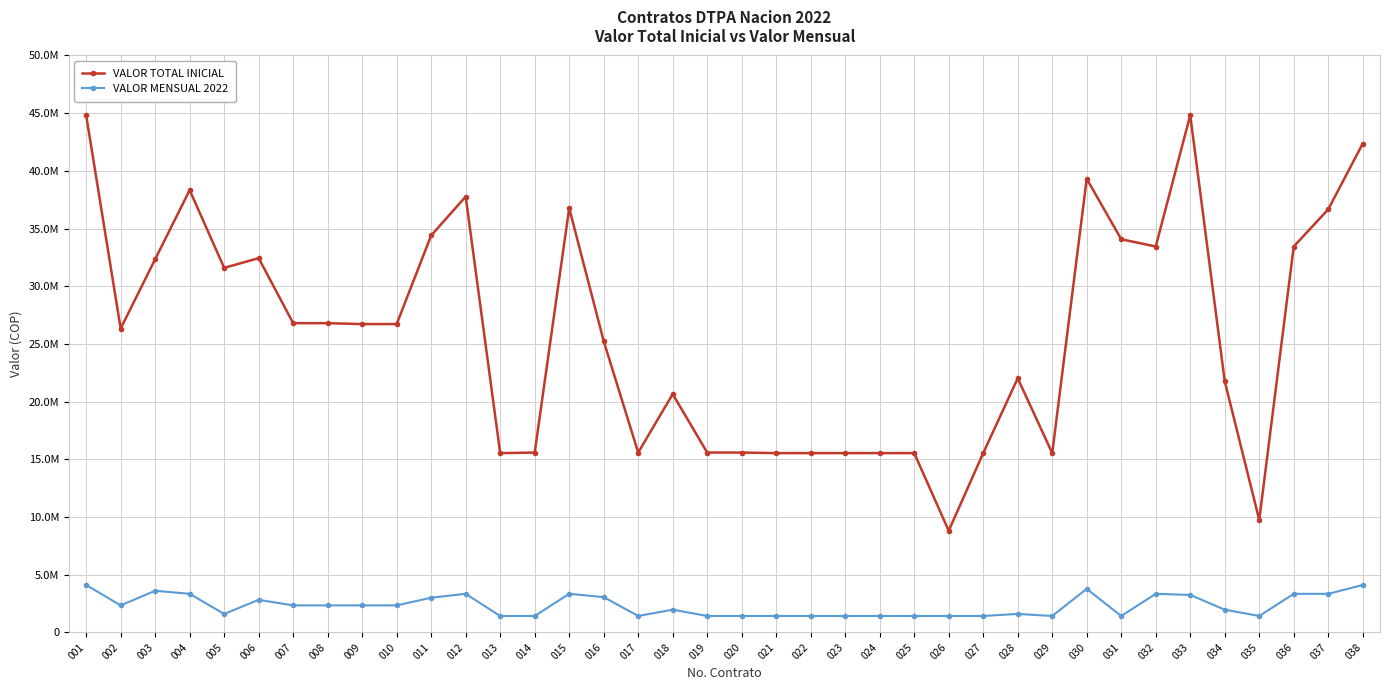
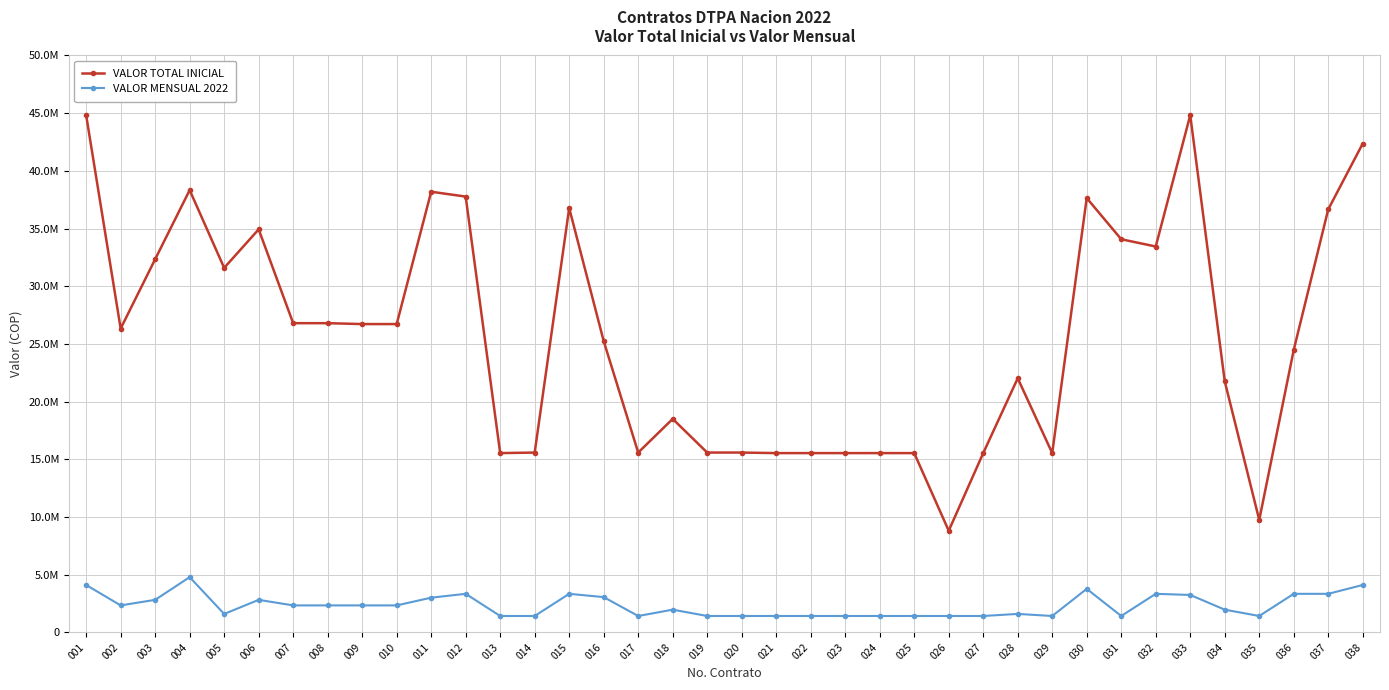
  {
    "VALOR TOTAL INICIAL": {
      "001": 44800000,
      "002": 26300000,
      "003": 32300000,
      "004": 38300000,
      "005": 31600000,
-     "006": 32400000,
+     "006": 34900000,
      "007": 26800000,
      "008": 26800000,
      "009": 26700000,
      "010": 26700000,
-     "011": 34400000,
+     "011": 38200000,
      "012": 37800000,
      "013": 15500000,
      "014": 15600000,
      "015": 36800000,
      "016": 25200000,
      "017": 15600000,
-     "018": 20600000,
+     "018": 18500000,
      "019": 15600000,
      "020": 15600000,
      "021": 15500000,
      "022": 15500000,
      "023": 15500000,
      "024": 15500000,
      "025": 15500000,
      "026": 8800000,
      "027": 15500000,
      "028": 22000000,
      "029": 15500000,
-     "030": 39300000,
+     "030": 37600000,
      "031": 34100000,
      "032": 33400000,
      "033": 44800000,
      "034": 21800000,
      "035": 9700000,
-     "036": 33400000,
+     "036": 24500000,
      "037": 36700000,
      "038": 42400000
    },
    "VALOR MENSUAL 2022": {
      "001": 4100000,
      "002": 2300000,
-     "003": 3600000,
-     "004": 3300000,
+     "003": 2800000,
+     "004": 4800000,
      "005": 1600000,
      "006": 2800000,
      "007": 2300000,
      "008": 2300000,
      "009": 2300000,
      "010": 2300000,
      "011": 3000000,
      "012": 3300000,
      "013": 1400000,
      "014": 1400000,
      "015": 3300000,
      "016": 3000000,
      "017": 1400000,
      "018": 2000000,
      "019": 1400000,
      "020": 1400000,
      "021": 1400000,
      "022": 1400000,
      "023": 1400000,
      "024": 1400000,
      "025": 1400000,
      "026": 1400000,
      "027": 1400000,
      "028": 1600000,
      "029": 1400000,
      "030": 3800000,
      "031": 1400000,
      "032": 3300000,
      "033": 3200000,
      "034": 2000000,
      "035": 1400000,
      "036": 3300000,
      "037": 3300000,
      "038": 4100000
    }
  }
